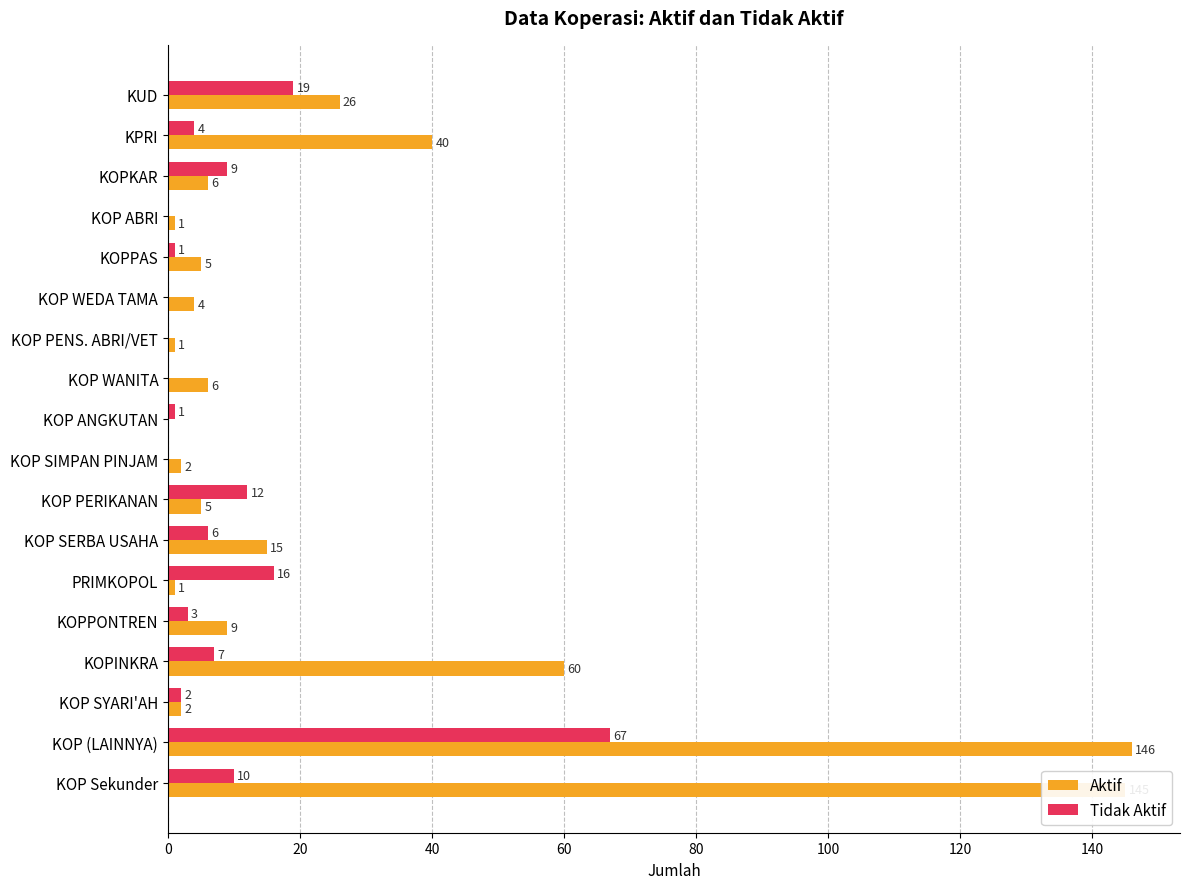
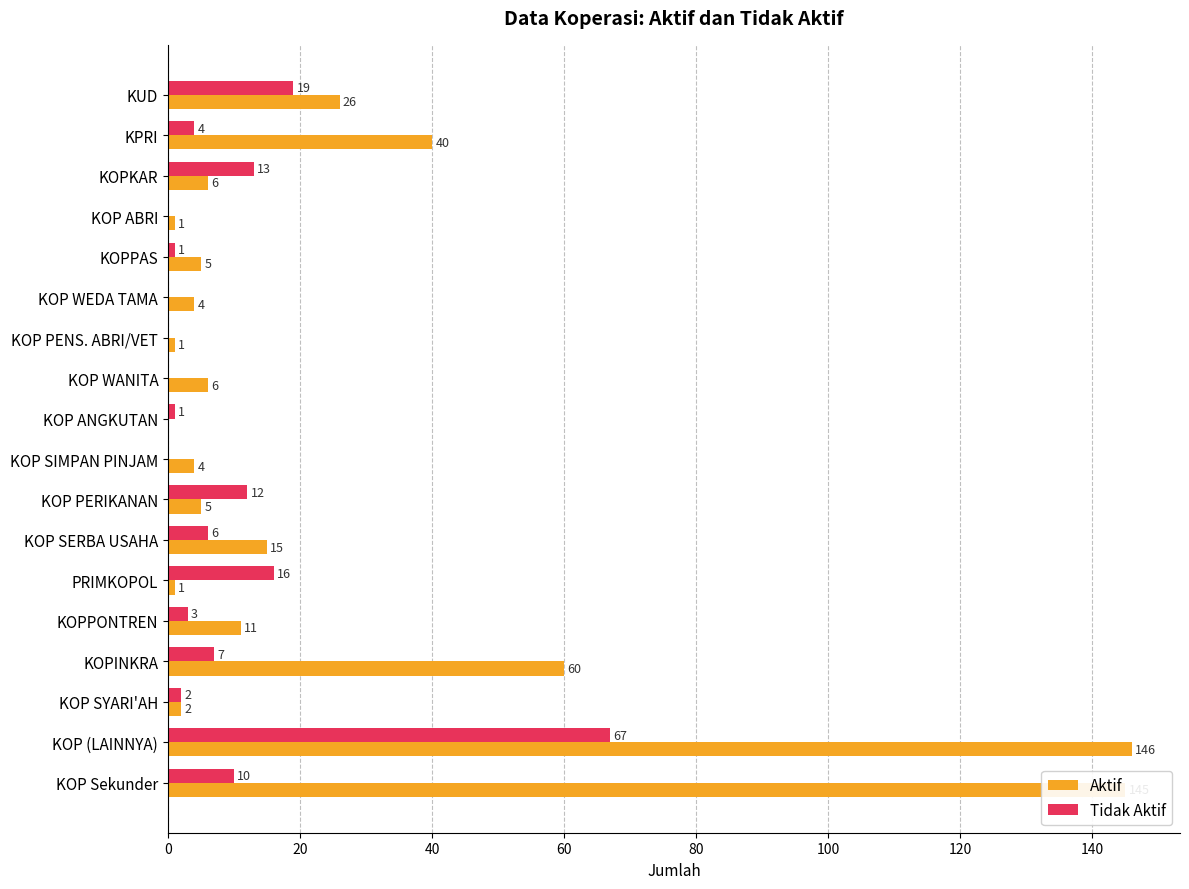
  {
    "Aktif": {
      "KUD": 26,
      "KPRI": 40,
      "KOPKAR": 6,
      "KOP ABRI": 1,
      "KOPPAS": 5,
      "KOP WEDA TAMA": 4,
      "KOP PENS. ABRI/VET": 1,
      "KOP WANITA": 6,
-     "KOP SIMPAN PINJAM": 2,
+     "KOP SIMPAN PINJAM": 4,
      "KOP PERIKANAN": 5,
      "KOP SERBA USAHA": 15,
      "PRIMKOPOL": 1,
-     "KOPPONTREN": 9,
+     "KOPPONTREN": 11,
      "KOPINKRA": 60,
      "KOP SYARI'AH": 2,
      "KOP (LAINNYA)": 146
    },
    "Tidak Aktif": {
      "KUD": 19,
      "KPRI": 4,
-     "KOPKAR": 9,
+     "KOPKAR": 13,
      "KOPPAS": 1,
      "KOP ANGKUTAN": 1,
      "KOP PERIKANAN": 12,
      "KOP SERBA USAHA": 6,
      "PRIMKOPOL": 16,
      "KOPPONTREN": 3,
      "KOPINKRA": 7,
      "KOP SYARI'AH": 2,
      "KOP (LAINNYA)": 67,
      "KOP Sekunder": 10
    }
  }
